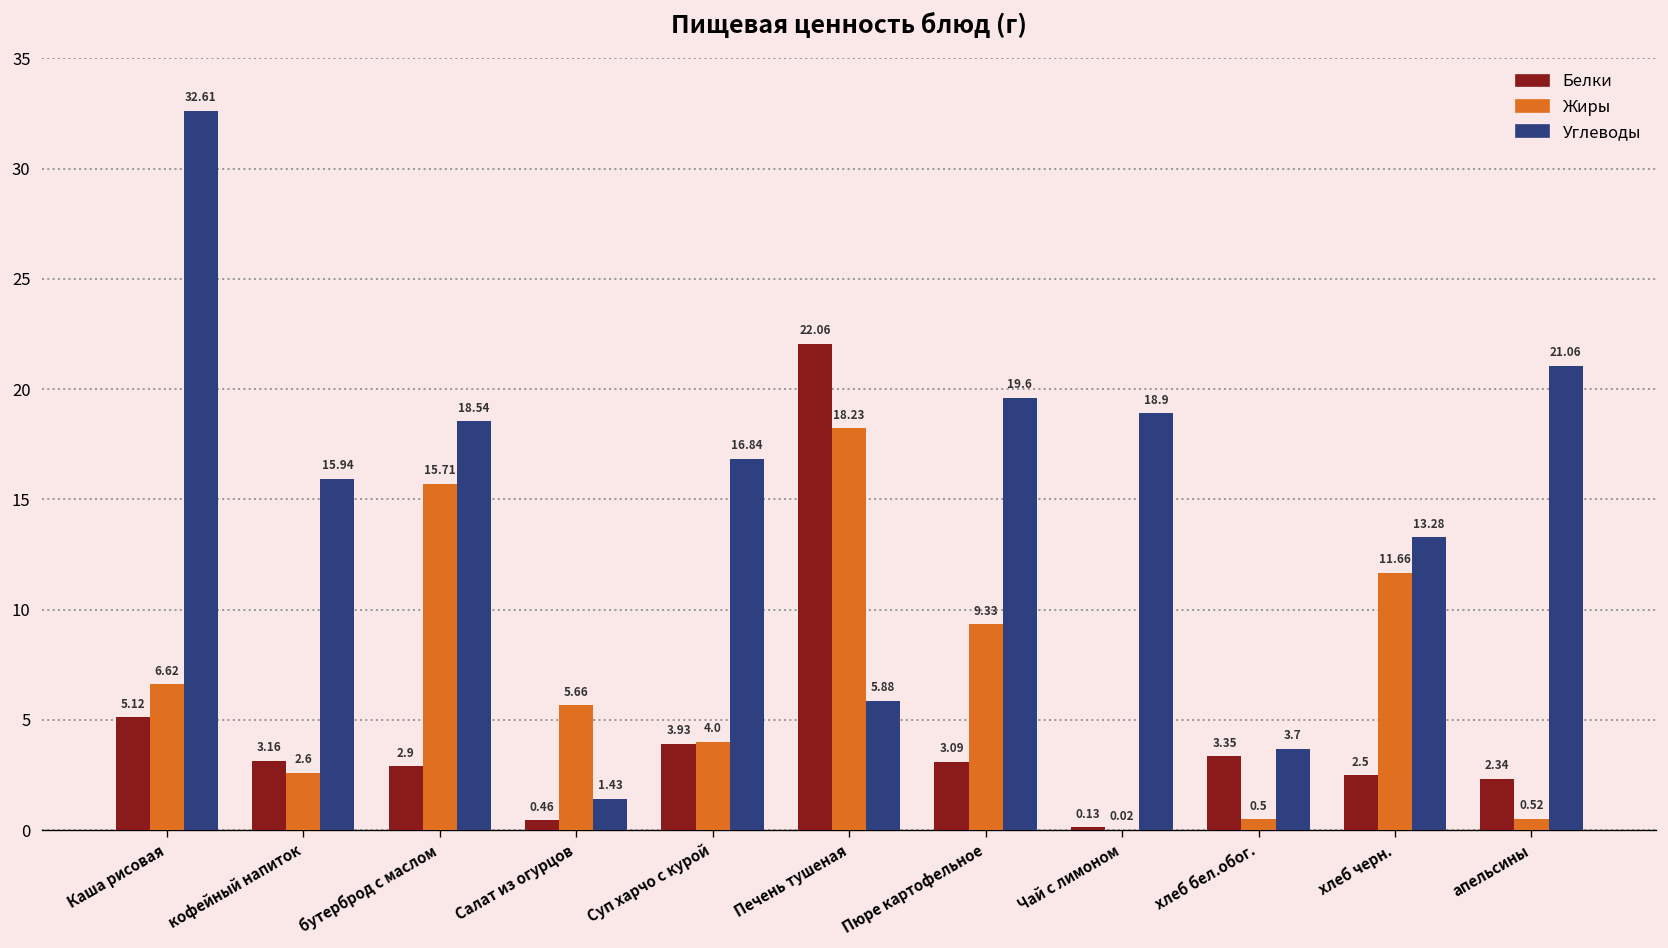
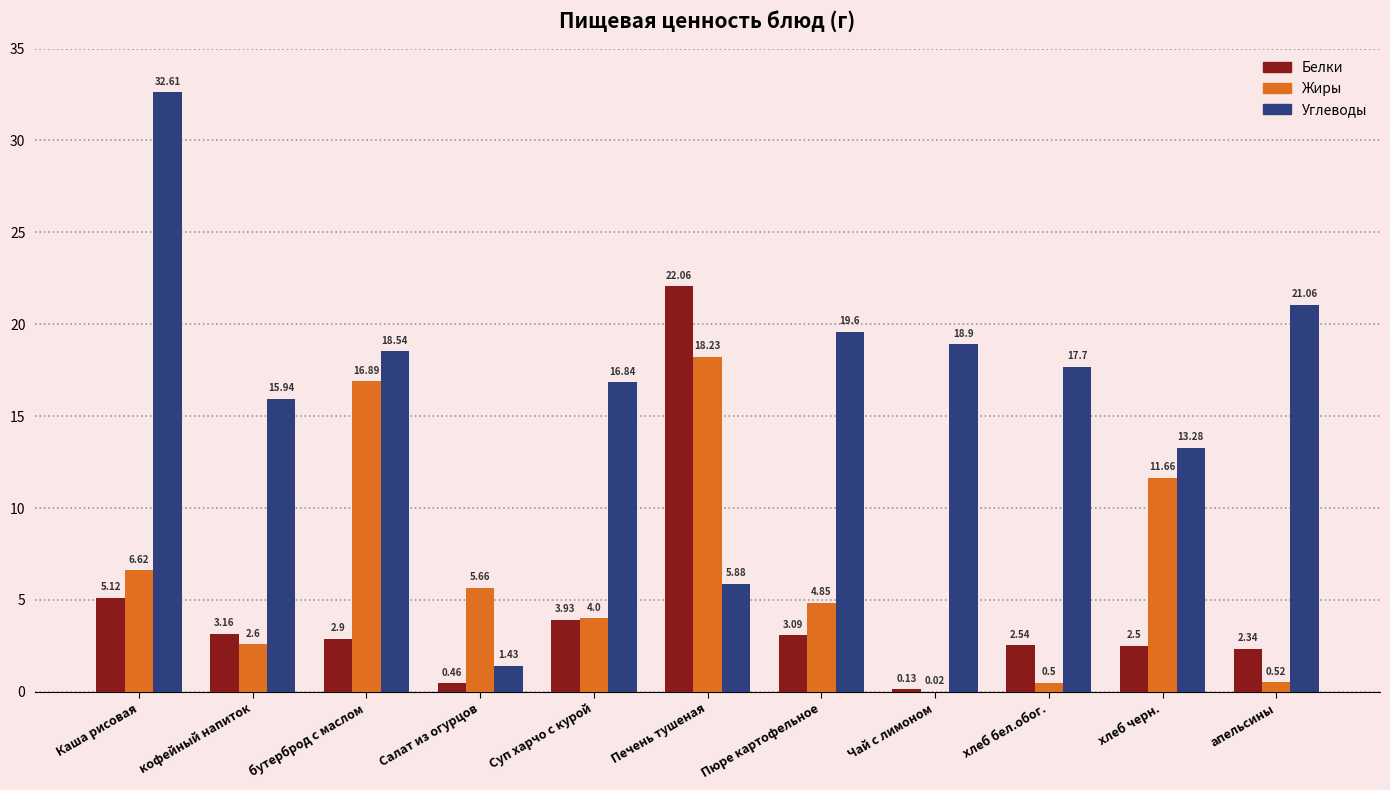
  {
    "Белки": {
      "Каша рисовая": 5.12,
      "кофейный напиток": 3.16,
      "бутерброд с маслом": 2.9,
      "Салат из огурцов": 0.46,
      "Суп харчо с курой": 3.93,
      "Печень тушеная": 22.06,
      "Пюре картофельное": 3.09,
      "Чай с лимоном": 0.13,
-     "хлеб бел.обог.": 3.35,
+     "хлеб бел.обог.": 2.54,
      "хлеб черн.": 2.5,
      "апельсины": 2.34
    },
    "Жиры": {
      "Каша рисовая": 6.62,
      "кофейный напиток": 2.6,
-     "бутерброд с маслом": 15.71,
+     "бутерброд с маслом": 16.89,
      "Салат из огурцов": 5.66,
      "Суп харчо с курой": 4.0,
      "Печень тушеная": 18.23,
-     "Пюре картофельное": 9.33,
+     "Пюре картофельное": 4.85,
      "Чай с лимоном": 0.02,
      "хлеб бел.обог.": 0.5,
      "хлеб черн.": 11.66,
      "апельсины": 0.52
    },
    "Углеводы": {
      "Каша рисовая": 32.61,
      "кофейный напиток": 15.94,
      "бутерброд с маслом": 18.54,
      "Салат из огурцов": 1.43,
      "Суп харчо с курой": 16.84,
      "Печень тушеная": 5.88,
      "Пюре картофельное": 19.6,
      "Чай с лимоном": 18.9,
-     "хлеб бел.обог.": 3.7,
+     "хлеб бел.обог.": 17.7,
      "хлеб черн.": 13.28,
      "апельсины": 21.06
    }
  }
